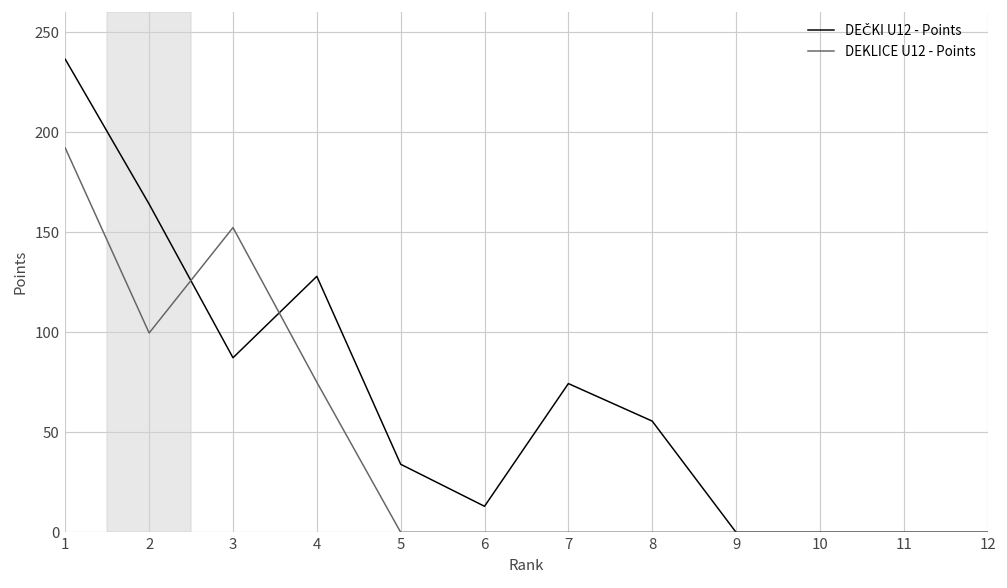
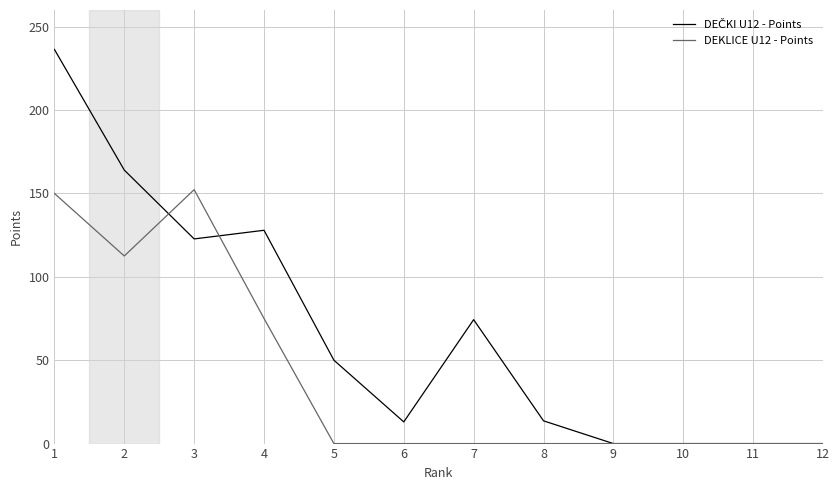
  {
    "DEČKI U12 - Points": {
      "1": 236,
      "2": 164,
-     "3": 87,
+     "3": 123,
      "4": 128,
-     "5": 34,
+     "5": 50,
      "6": 13,
      "7": 74,
-     "8": 56
+     "8": 14
    },
    "DEKLICE U12 - Points": {
-     "1": 192,
-     "2": 100,
+     "1": 150,
+     "2": 113,
      "3": 152,
      "4": 75,
      "5": 0,
      "6": 0,
      "7": 0,
      "8": 0
    }
  }
